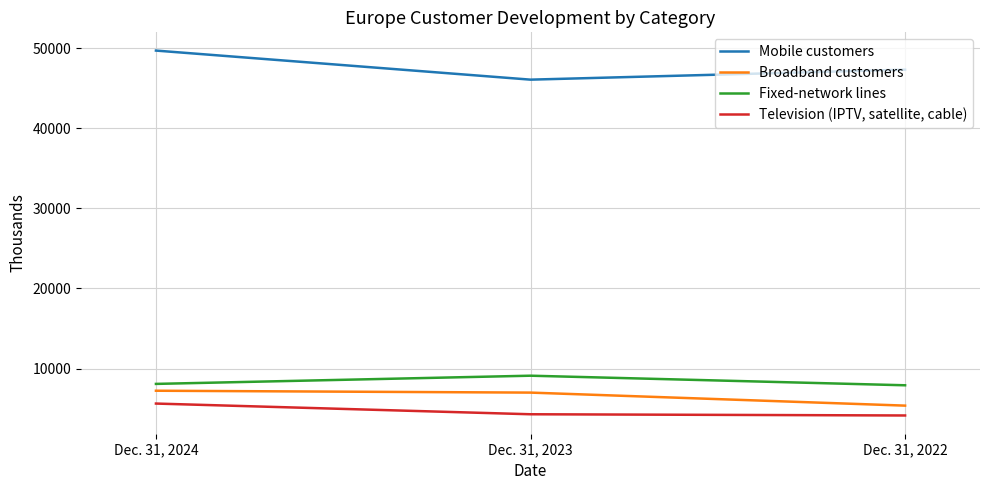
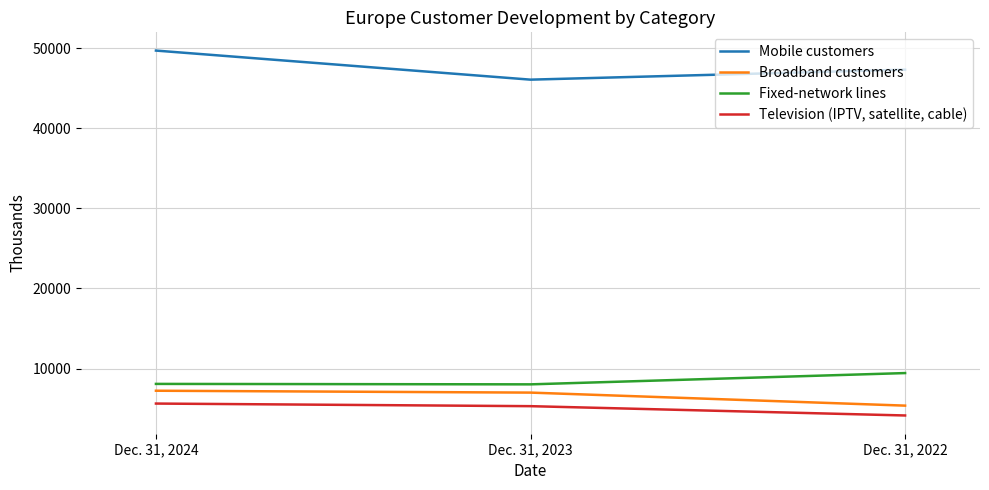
  {
    "Mobile customers": {
      "Dec. 31, 2024": 50000,
      "Dec. 31, 2023": 46000
    },
    "Broadband customers": {
      "Dec. 31, 2024": 7000,
      "Dec. 31, 2023": 7000,
      "Dec. 31, 2022": 5000
    },
    "Fixed-network lines": {
      "Dec. 31, 2024": 8000,
-     "Dec. 31, 2023": 9000,
-     "Dec. 31, 2022": 8000
+     "Dec. 31, 2023": 8000,
+     "Dec. 31, 2022": 9000
    },
    "Television (IPTV, satellite, cable)": {
      "Dec. 31, 2024": 6000,
-     "Dec. 31, 2023": 4000,
+     "Dec. 31, 2023": 5000,
      "Dec. 31, 2022": 4000
    }
  }
